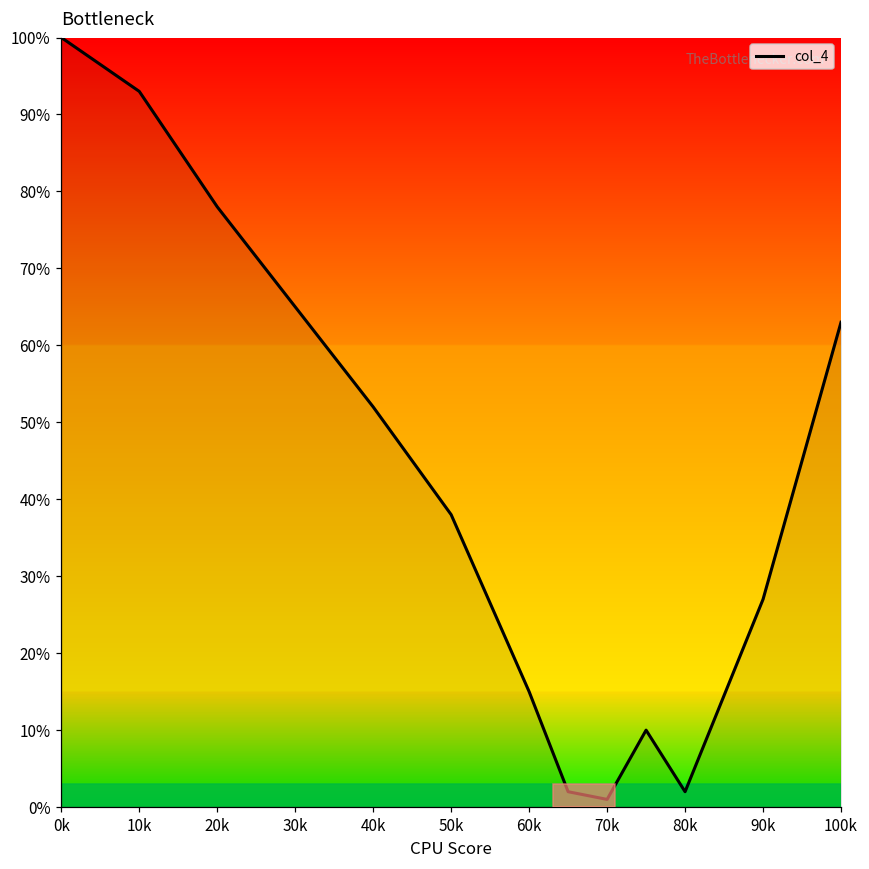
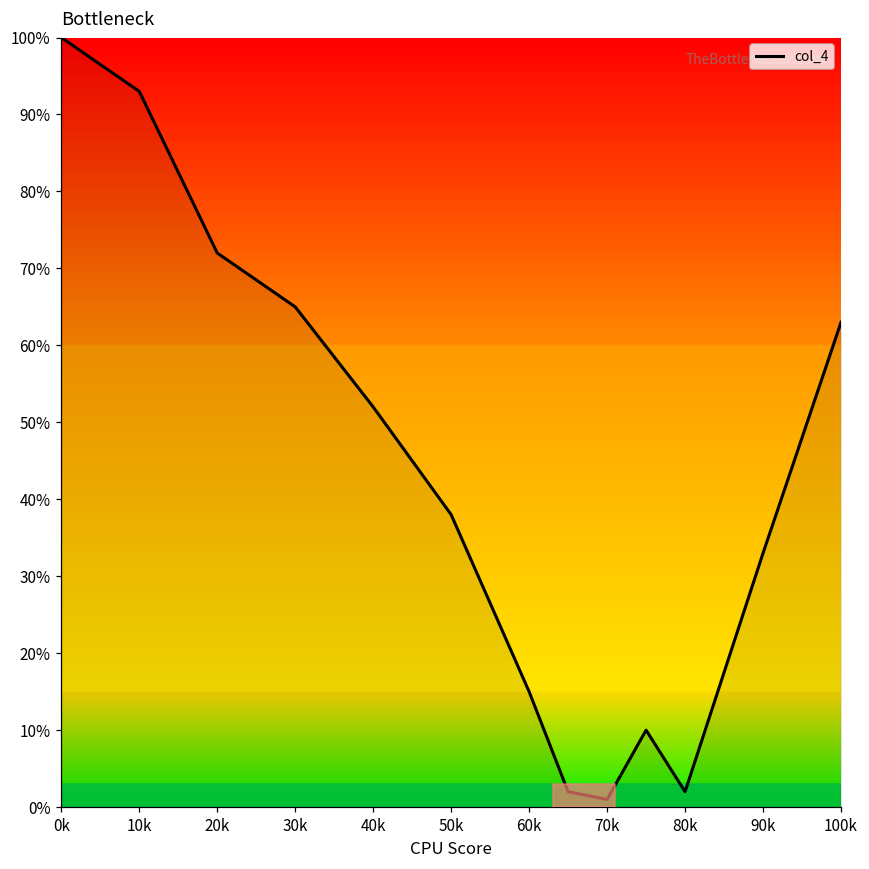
  {
    "0k": "100%",
    "10k": "93%",
-   "20k": "78%",
+   "20k": "72%",
    "30k": "65%",
    "40k": "52%",
    "50k": "38%",
    "60k": "15%",
-   "90k": "27%",
+   "90k": "33%",
    "100k": "63%"
  }
